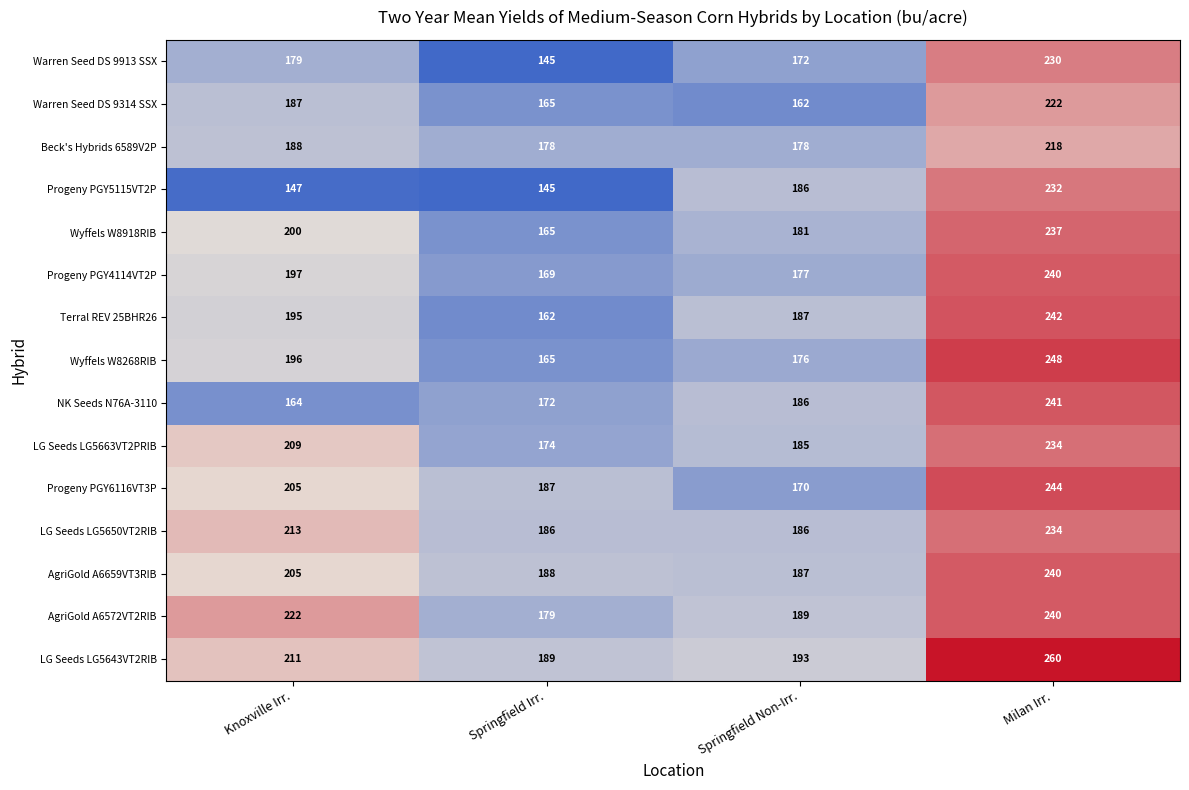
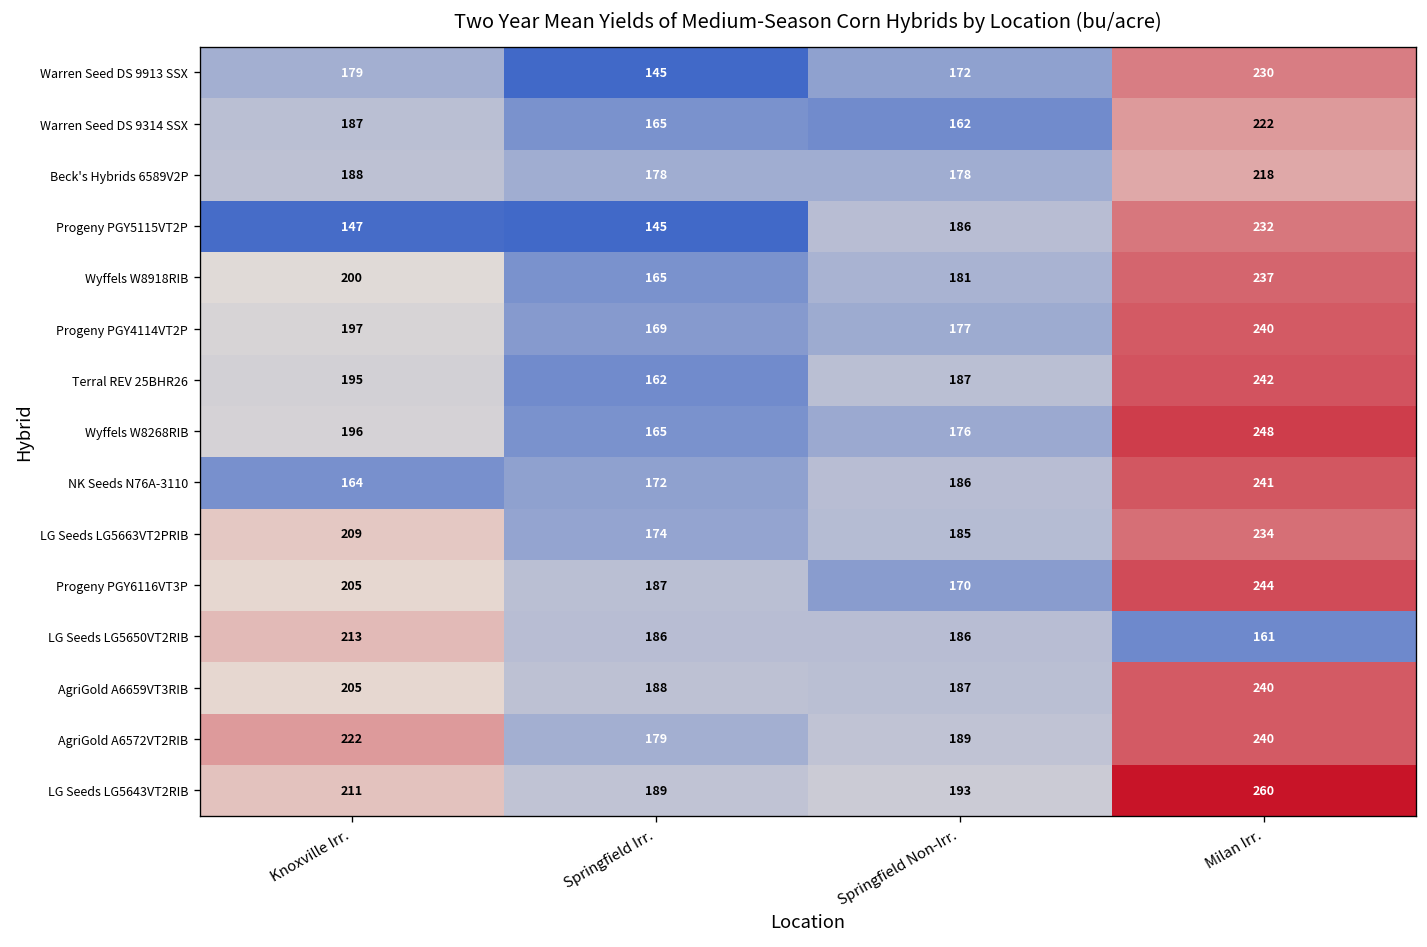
  {
    "Warren Seed DS 9913 SSX": {
      "Knoxville Irr.": 179,
      "Springfield Irr.": 145,
      "Springfield Non-Irr.": 172,
      "Milan Irr.": 230
    },
    "Warren Seed DS 9314 SSX": {
      "Knoxville Irr.": 187,
      "Springfield Irr.": 165,
      "Springfield Non-Irr.": 162,
      "Milan Irr.": 222
    },
    "Beck's Hybrids 6589V2P": {
      "Knoxville Irr.": 188,
      "Springfield Irr.": 178,
      "Springfield Non-Irr.": 178,
      "Milan Irr.": 218
    },
    "Progeny PGY5115VT2P": {
      "Knoxville Irr.": 147,
      "Springfield Irr.": 145,
      "Springfield Non-Irr.": 186,
      "Milan Irr.": 232
    },
    "Wyffels W8918RIB": {
      "Knoxville Irr.": 200,
      "Springfield Irr.": 165,
      "Springfield Non-Irr.": 181,
      "Milan Irr.": 237
    },
    "Progeny PGY4114VT2P": {
      "Knoxville Irr.": 197,
      "Springfield Irr.": 169,
      "Springfield Non-Irr.": 177,
      "Milan Irr.": 240
    },
    "Terral REV 25BHR26": {
      "Knoxville Irr.": 195,
      "Springfield Irr.": 162,
      "Springfield Non-Irr.": 187,
      "Milan Irr.": 242
    },
    "Wyffels W8268RIB": {
      "Knoxville Irr.": 196,
      "Springfield Irr.": 165,
      "Springfield Non-Irr.": 176,
      "Milan Irr.": 248
    },
    "NK Seeds N76A-3110": {
      "Knoxville Irr.": 164,
      "Springfield Irr.": 172,
      "Springfield Non-Irr.": 186,
      "Milan Irr.": 241
    },
    "LG Seeds LG5663VT2PRIB": {
      "Knoxville Irr.": 209,
      "Springfield Irr.": 174,
      "Springfield Non-Irr.": 185,
      "Milan Irr.": 234
    },
    "Progeny PGY6116VT3P": {
      "Knoxville Irr.": 205,
      "Springfield Irr.": 187,
      "Springfield Non-Irr.": 170,
      "Milan Irr.": 244
    },
    "LG Seeds LG5650VT2RIB": {
      "Knoxville Irr.": 213,
      "Springfield Irr.": 186,
      "Springfield Non-Irr.": 186,
-     "Milan Irr.": 234
+     "Milan Irr.": 161
    },
    "AgriGold A6659VT3RIB": {
      "Knoxville Irr.": 205,
      "Springfield Irr.": 188,
      "Springfield Non-Irr.": 187,
      "Milan Irr.": 240
    },
    "AgriGold A6572VT2RIB": {
      "Knoxville Irr.": 222,
      "Springfield Irr.": 179,
      "Springfield Non-Irr.": 189,
      "Milan Irr.": 240
    },
    "LG Seeds LG5643VT2RIB": {
      "Knoxville Irr.": 211,
      "Springfield Irr.": 189,
      "Springfield Non-Irr.": 193,
      "Milan Irr.": 260
    }
  }
